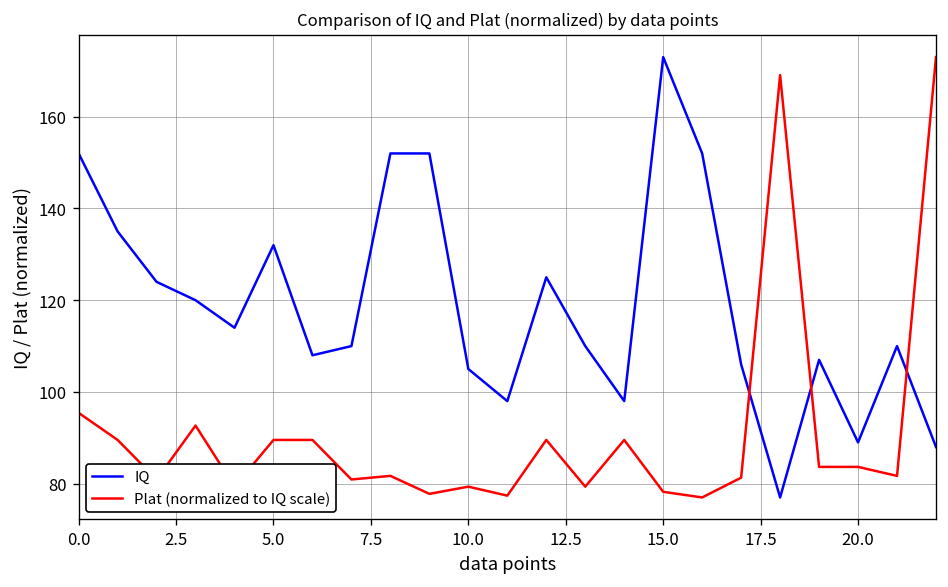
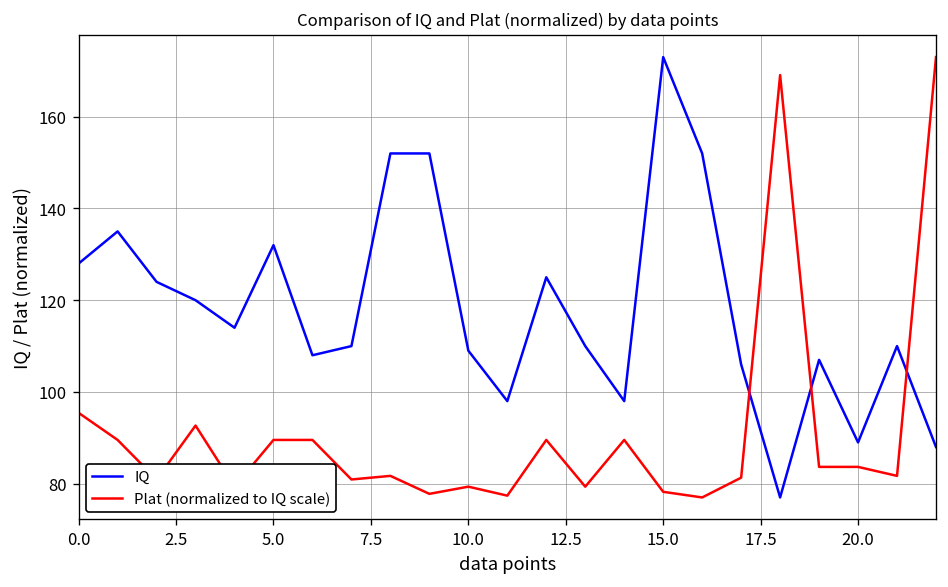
  {
    "IQ": {
-     "0.0": 152,
+     "0.0": 128,
      "5.0": 132,
-     "10.0": 105,
+     "10.0": 109,
      "15.0": 173,
      "20.0": 89
    },
    "Plat (normalized to IQ scale)": {
      "0.0": 95,
      "5.0": 90,
      "10.0": 79,
      "15.0": 78,
      "20.0": 84
    }
  }
